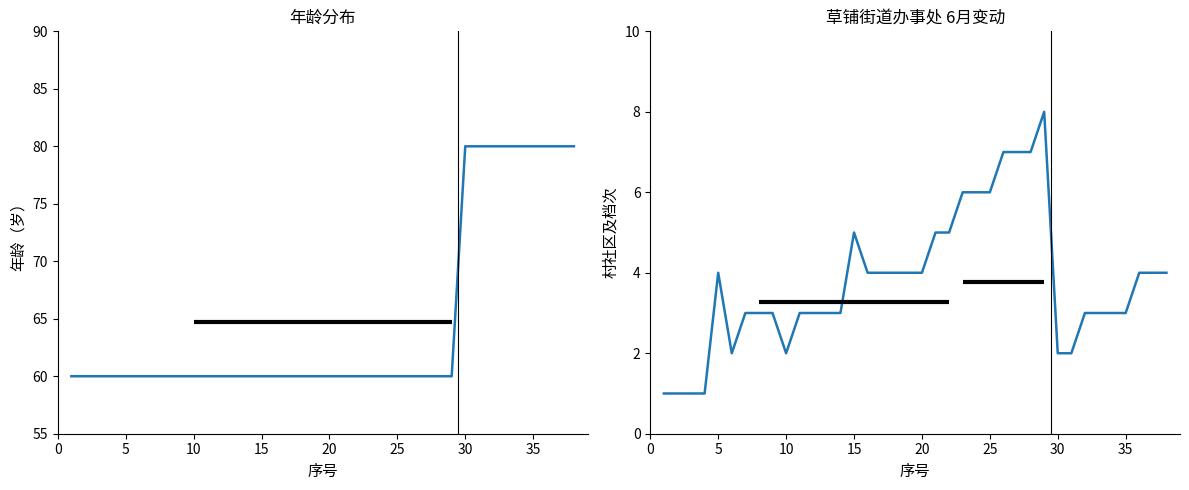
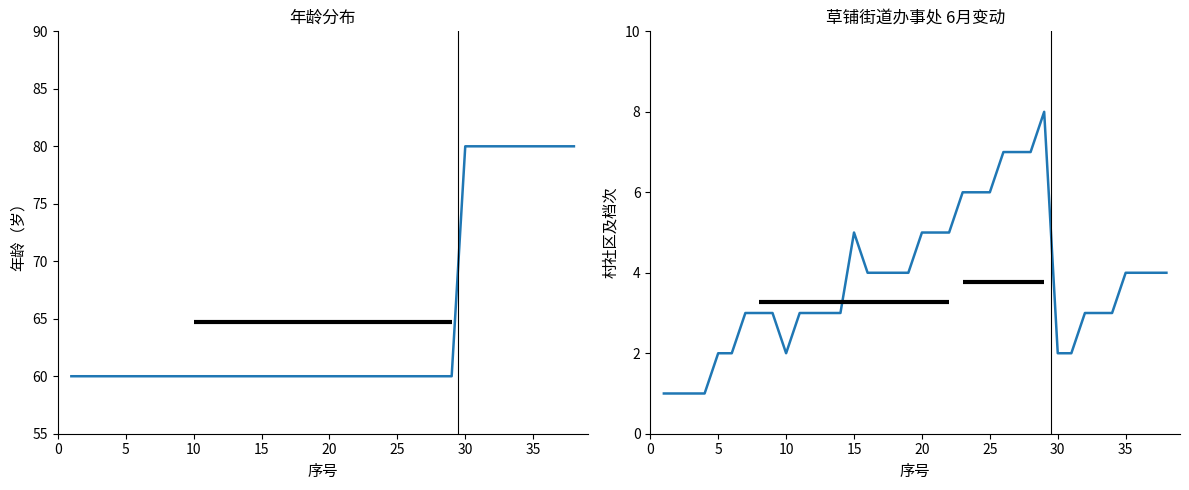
  {
    "年龄分布": {
      "5": 60.0,
      "10": 60.0,
      "15": 60.0,
      "20": 60.0,
      "25": 60.0,
      "30": 80.0,
      "35": 80.0
    },
    "草铺街道办事处 6月变动": {
-     "5": 4,
+     "5": 2,
      "10": 2,
      "15": 5,
-     "20": 4,
+     "20": 5,
      "25": 6,
      "30": 2,
-     "35": 3
+     "35": 4
    }
  }
